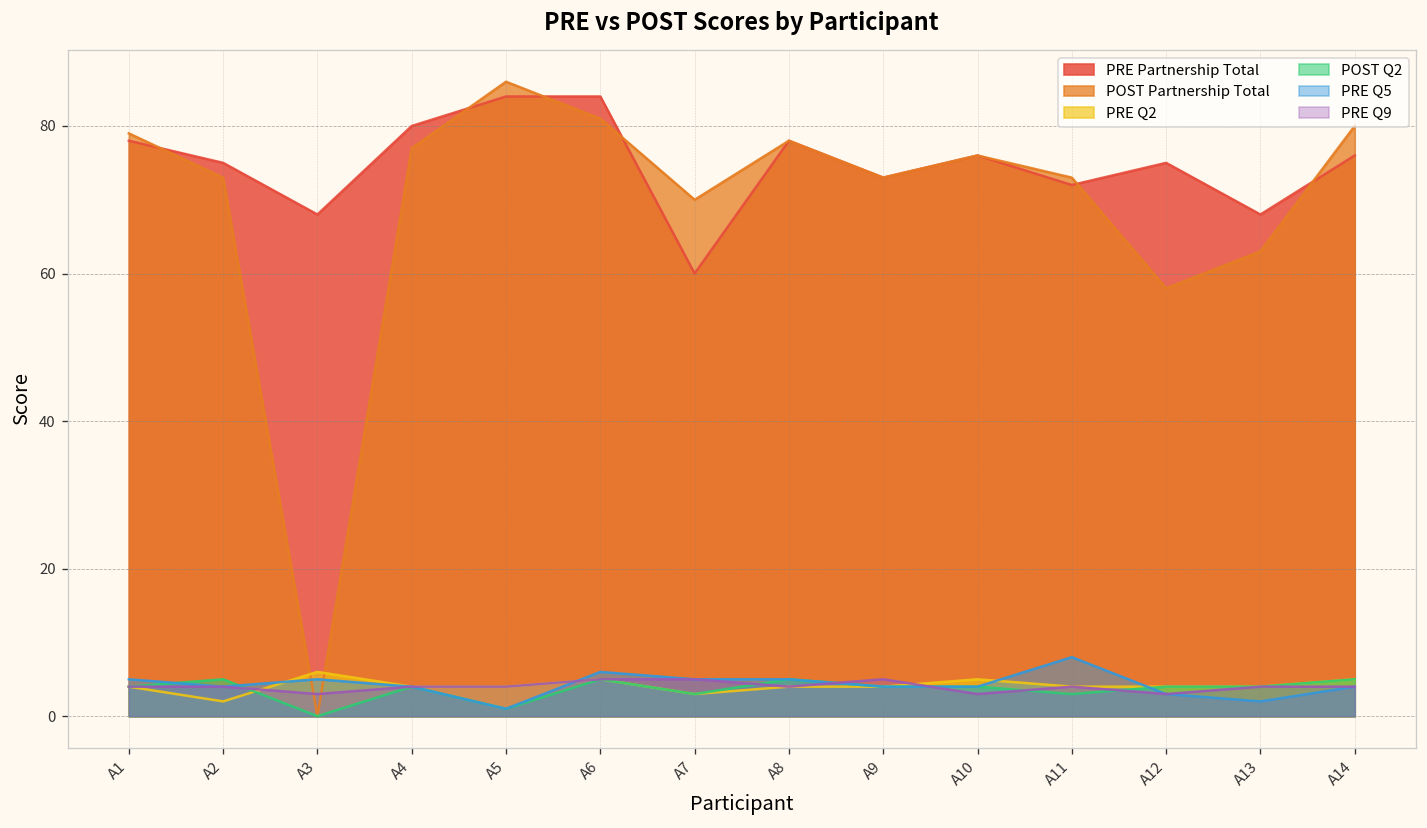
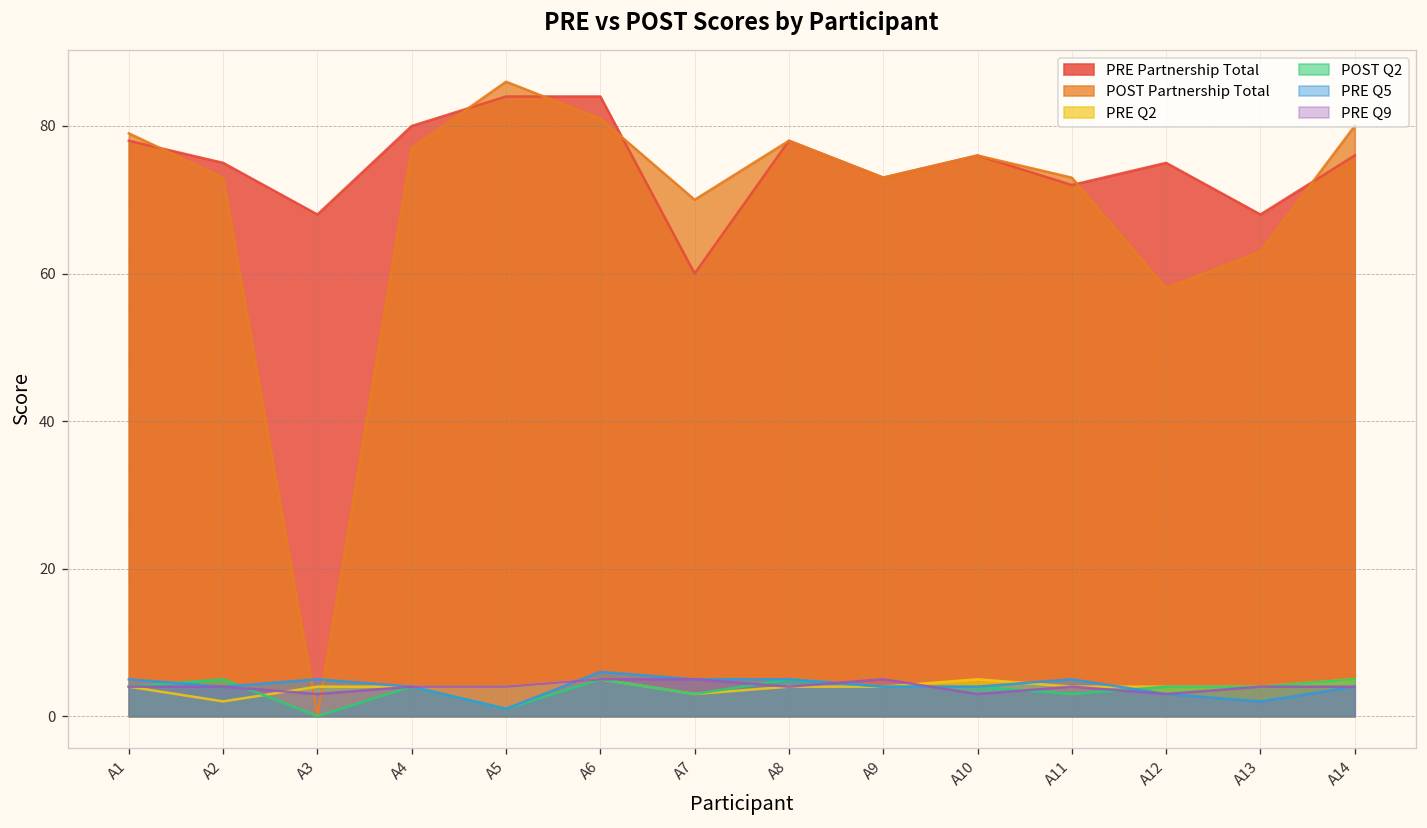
  {
    "PRE Q2": {
      "A2": 2,
-     "A3": 6,
+     "A3": 4,
      "A10": 5
    },
    "POST Q2": {
      "A2": 5,
      "A11": 3
    },
    "PRE Q5": {
      "A1": 5,
      "A3": 5,
      "A6": 6,
-     "A11": 8,
+     "A11": 5,
      "A13": 2
    },
    "PRE Q9": {
      "A3": 3,
      "A9": 5,
      "A10": 3
    }
  }
